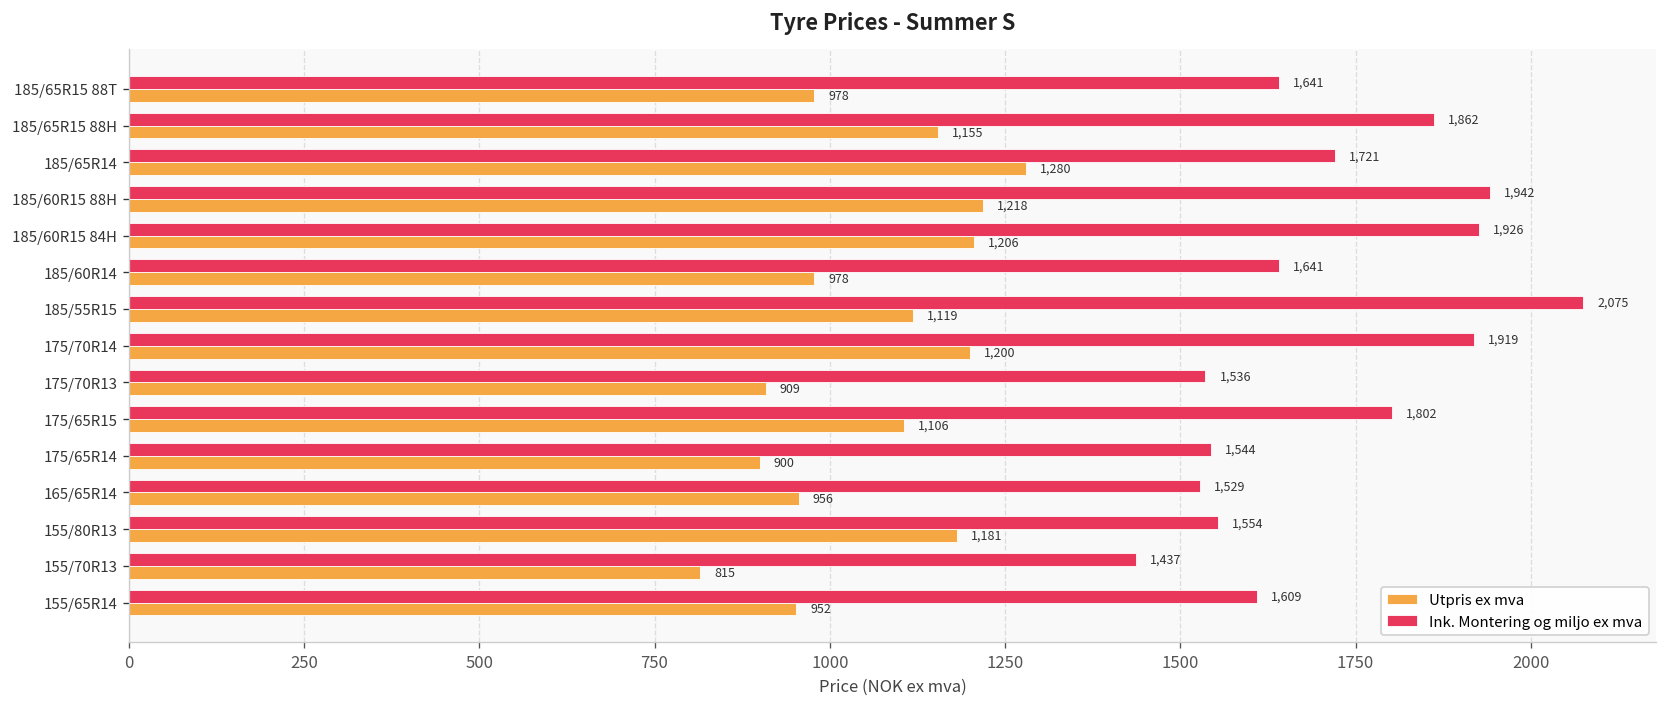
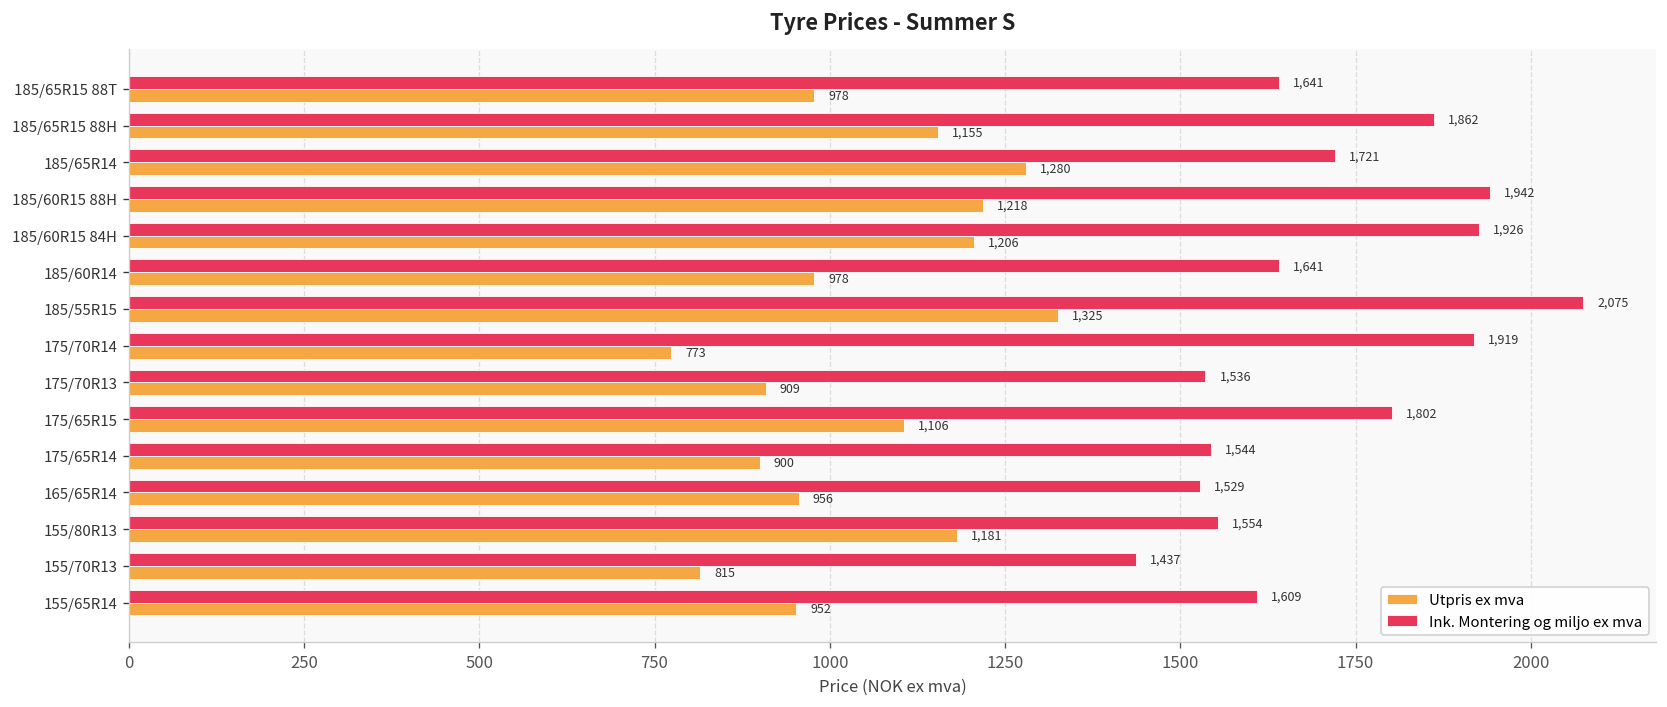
  {
    "Utpris ex mva": {
      "185/65R15 88T": "978",
      "185/65R15 88H": "1,155",
      "185/65R14": "1,280",
      "185/60R15 88H": "1,218",
      "185/60R15 84H": "1,206",
      "185/60R14": "978",
-     "185/55R15": "1,119",
-     "175/70R14": "1,200",
+     "185/55R15": "1,325",
+     "175/70R14": "773",
      "175/70R13": "909",
      "175/65R15": "1,106",
      "175/65R14": "900",
      "165/65R14": "956",
      "155/80R13": "1,181",
      "155/70R13": "815",
      "155/65R14": "952"
    },
    "Ink. Montering og miljo ex mva": {
      "185/65R15 88T": "1,641",
      "185/65R15 88H": "1,862",
      "185/65R14": "1,721",
      "185/60R15 88H": "1,942",
      "185/60R15 84H": "1,926",
      "185/60R14": "1,641",
      "185/55R15": "2,075",
      "175/70R14": "1,919",
      "175/70R13": "1,536",
      "175/65R15": "1,802",
      "175/65R14": "1,544",
      "165/65R14": "1,529",
      "155/80R13": "1,554",
      "155/70R13": "1,437",
      "155/65R14": "1,609"
    }
  }
